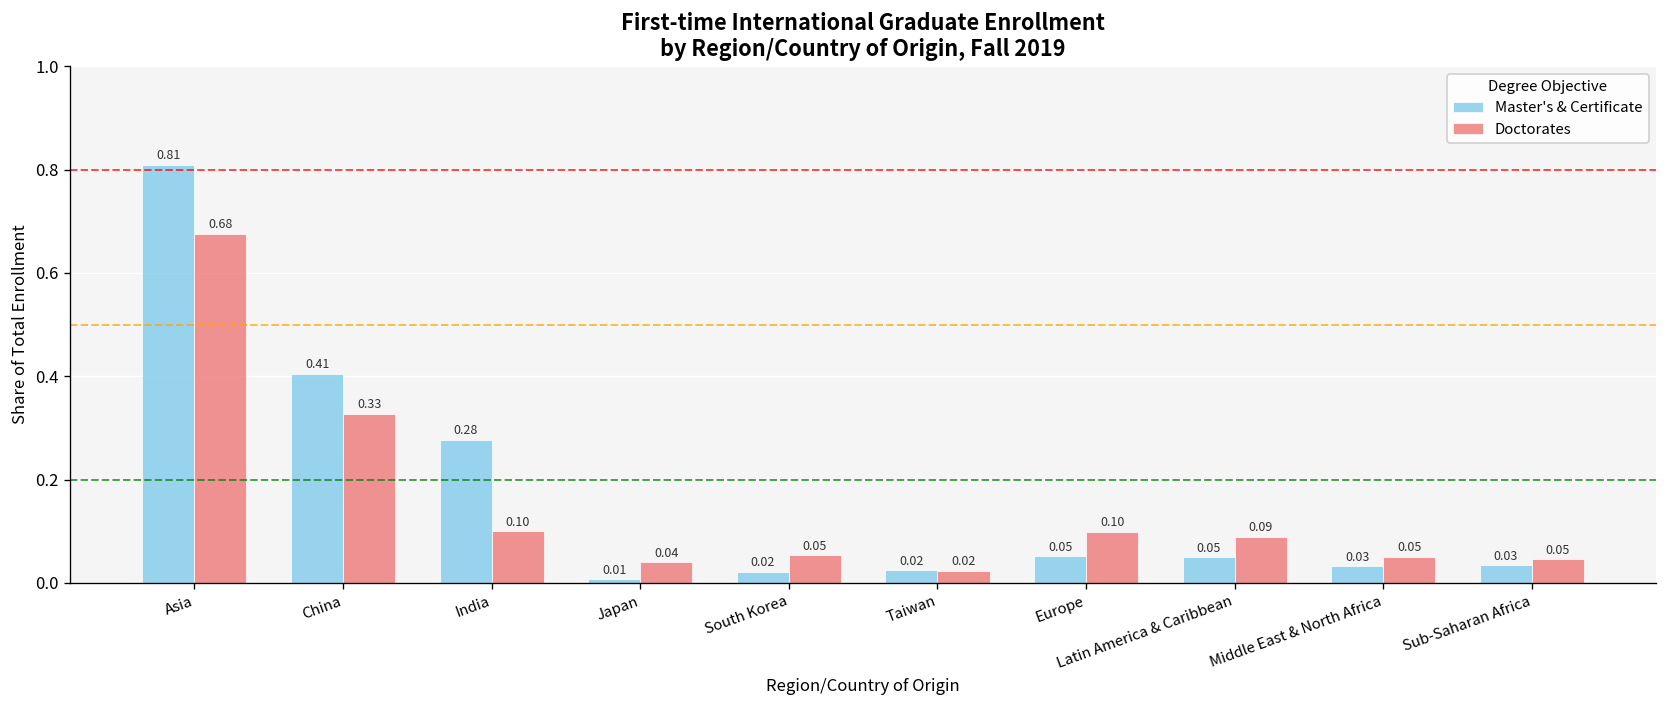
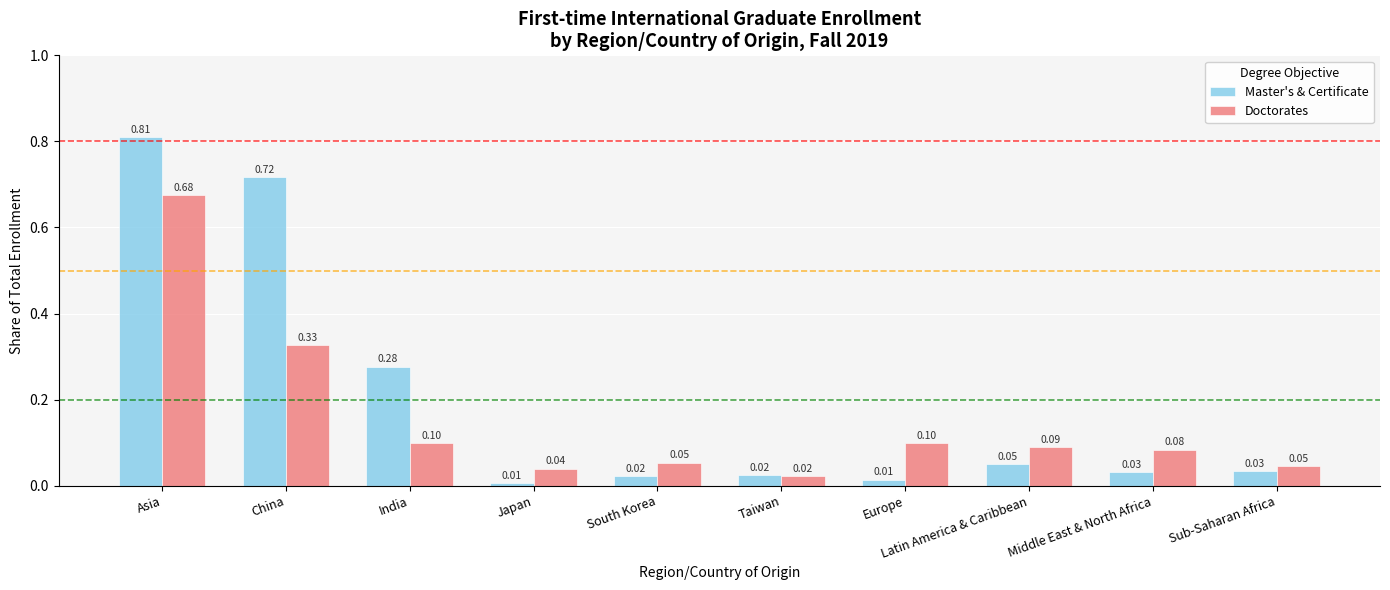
  {
    "Master's & Certificate": {
      "Asia": 0.81,
-     "China": 0.41,
+     "China": 0.72,
      "India": 0.28,
      "Japan": 0.01,
      "South Korea": 0.02,
      "Taiwan": 0.02,
-     "Europe": 0.05,
+     "Europe": 0.01,
      "Latin America & Caribbean": 0.05,
      "Middle East & North Africa": 0.03,
      "Sub-Saharan Africa": 0.03
    },
    "Doctorates": {
      "Asia": 0.68,
      "China": 0.33,
      "India": 0.10,
      "Japan": 0.04,
      "South Korea": 0.05,
      "Taiwan": 0.02,
      "Europe": 0.10,
      "Latin America & Caribbean": 0.09,
-     "Middle East & North Africa": 0.05,
+     "Middle East & North Africa": 0.08,
      "Sub-Saharan Africa": 0.05
    }
  }
